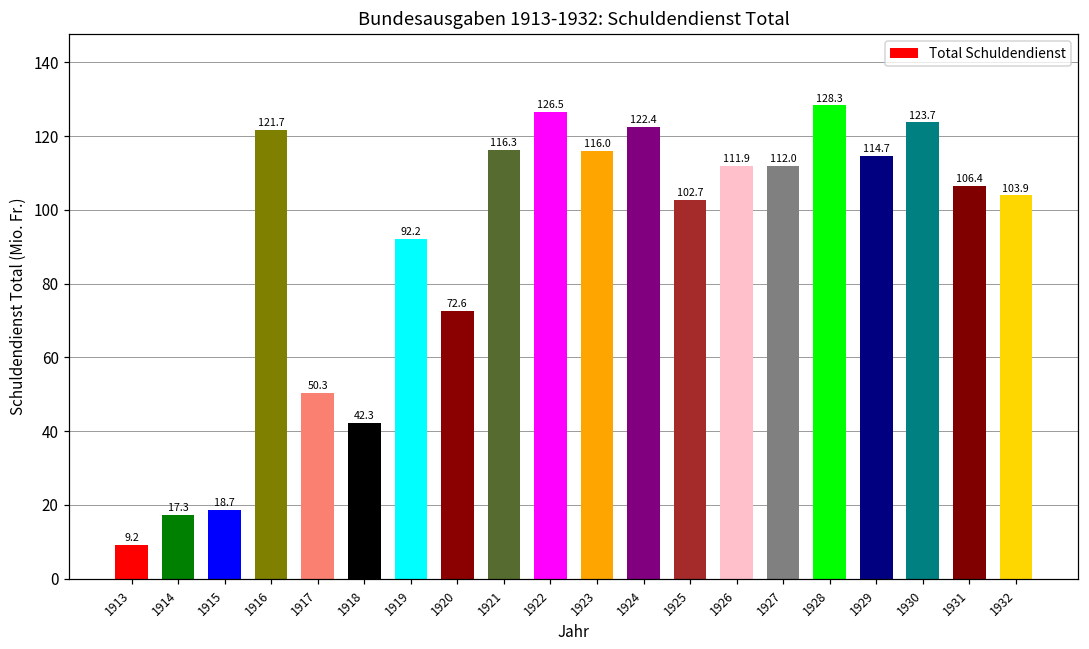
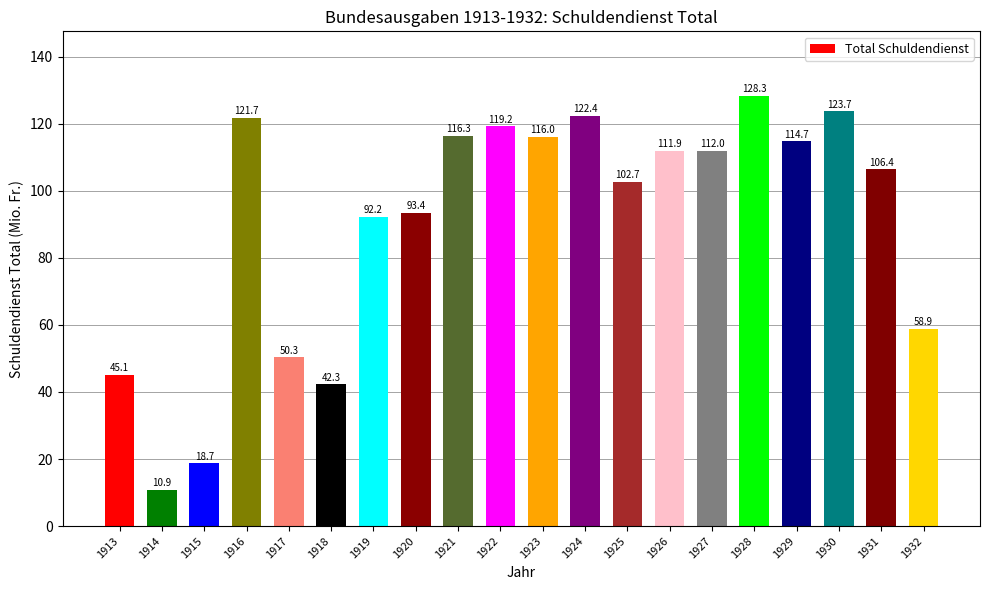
  {
-   "1913": 9.2,
-   "1914": 17.3,
+   "1913": 45.1,
+   "1914": 10.9,
    "1915": 18.7,
    "1916": 121.7,
    "1917": 50.3,
    "1918": 42.3,
    "1919": 92.2,
-   "1920": 72.6,
+   "1920": 93.4,
    "1921": 116.3,
-   "1922": 126.5,
+   "1922": 119.2,
    "1923": 116.0,
    "1924": 122.4,
    "1925": 102.7,
    "1926": 111.9,
    "1927": 112.0,
    "1928": 128.3,
    "1929": 114.7,
    "1930": 123.7,
    "1931": 106.4,
-   "1932": 103.9
+   "1932": 58.9
  }
